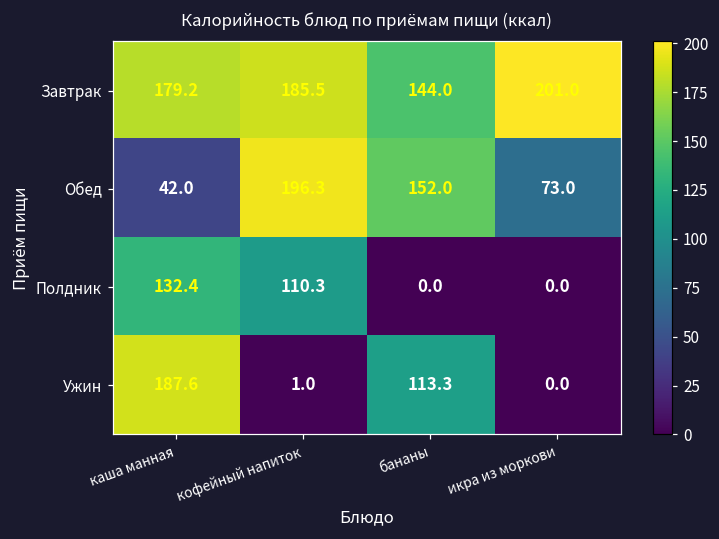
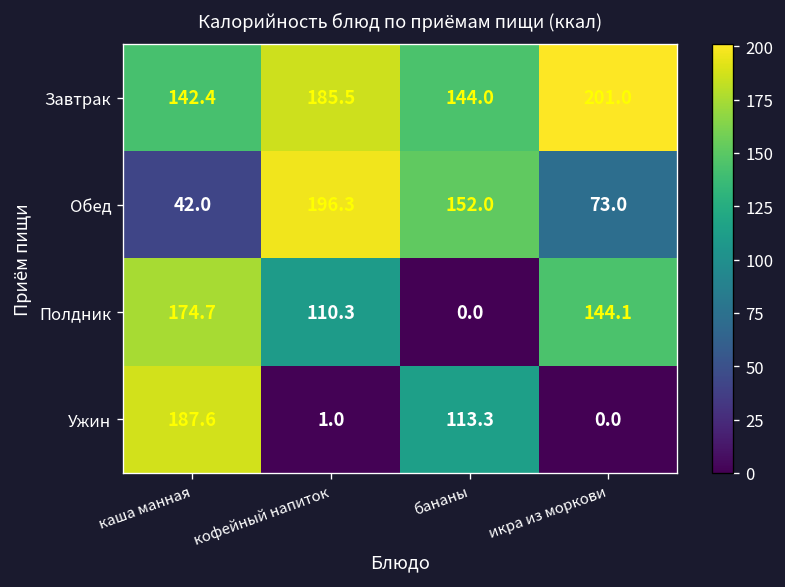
  {
    "Завтрак": {
-     "каша манная": 179.2,
+     "каша манная": 142.4,
      "кофейный напиток": 185.5,
      "бананы": 144.0
    },
    "Обед": {
      "каша манная": 42.0,
      "бананы": 152.0,
      "икра из моркови": 73.0
    },
    "Полдник": {
-     "каша манная": 132.4,
+     "каша манная": 174.7,
      "кофейный напиток": 110.3,
      "бананы": 0.0,
-     "икра из моркови": 0.0
+     "икра из моркови": 144.1
    },
    "Ужин": {
      "кофейный напиток": 1.0,
      "бананы": 113.3,
      "икра из моркови": 0.0
    }
  }
